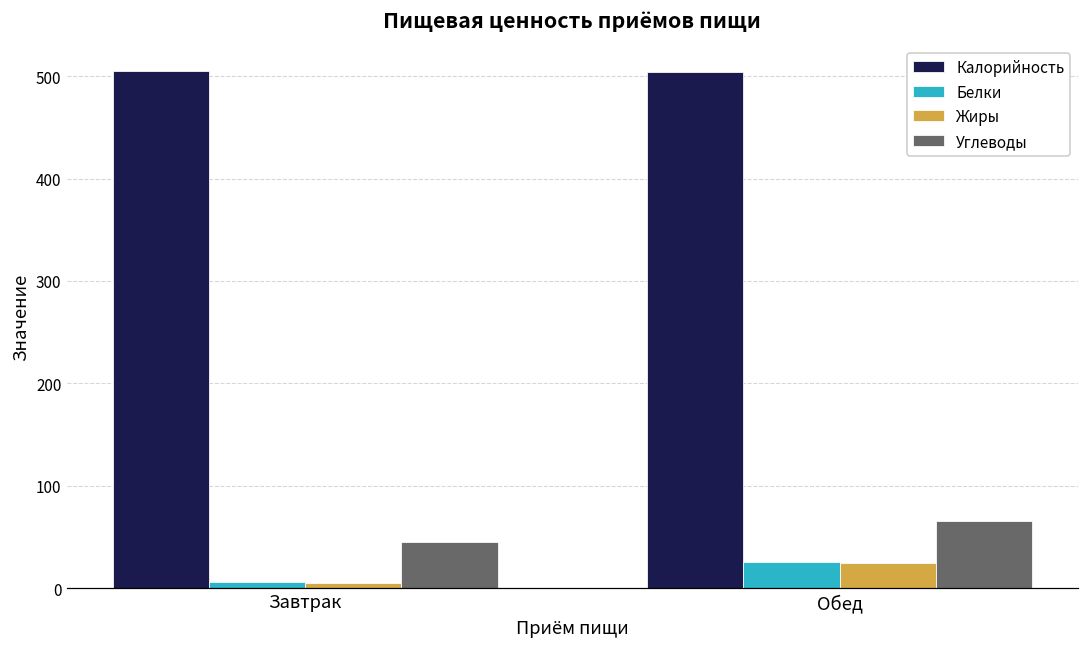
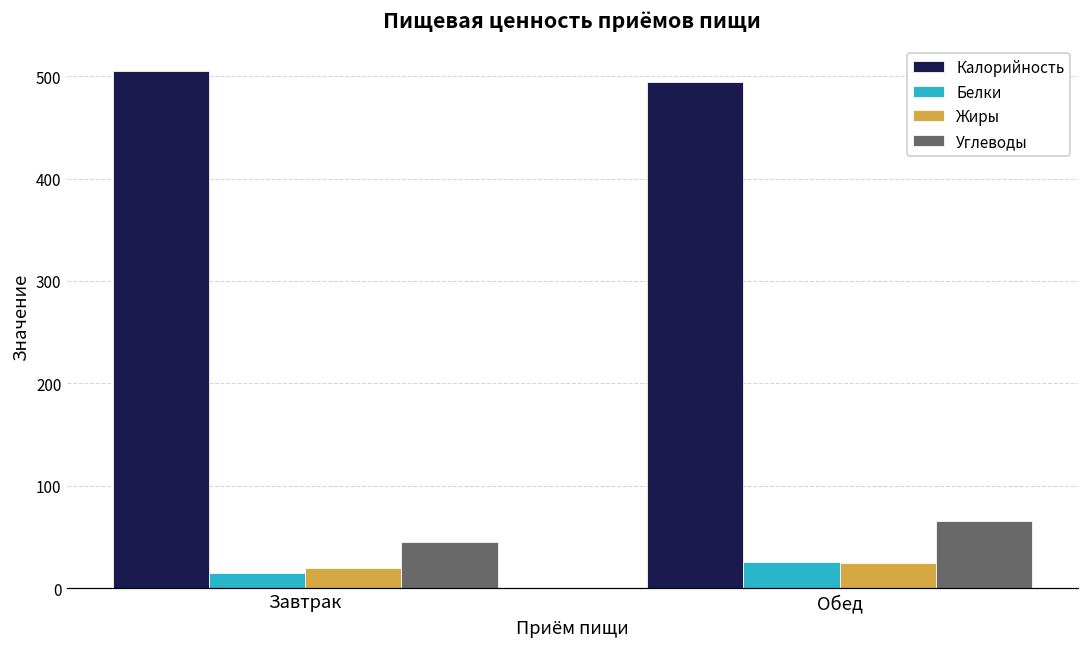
  {
    "Калорийность": {
      "Завтрак": 510,
-     "Обед": 500
+     "Обед": 490
    },
    "Белки": {
-     "Завтрак": 6,
+     "Завтрак": 15,
      "Обед": 30
    },
    "Жиры": {
-     "Завтрак": 0,
+     "Завтрак": 20,
      "Обед": 20
    },
    "Углеводы": {
      "Завтрак": 40,
      "Обед": 70
    }
  }
